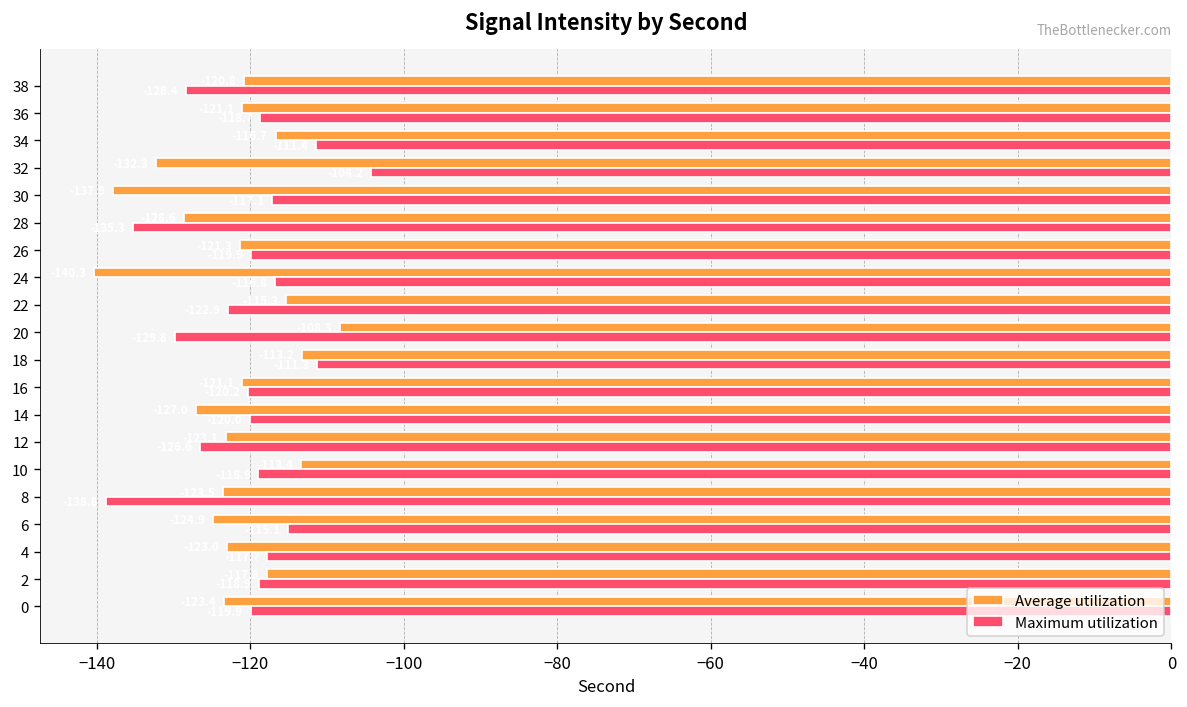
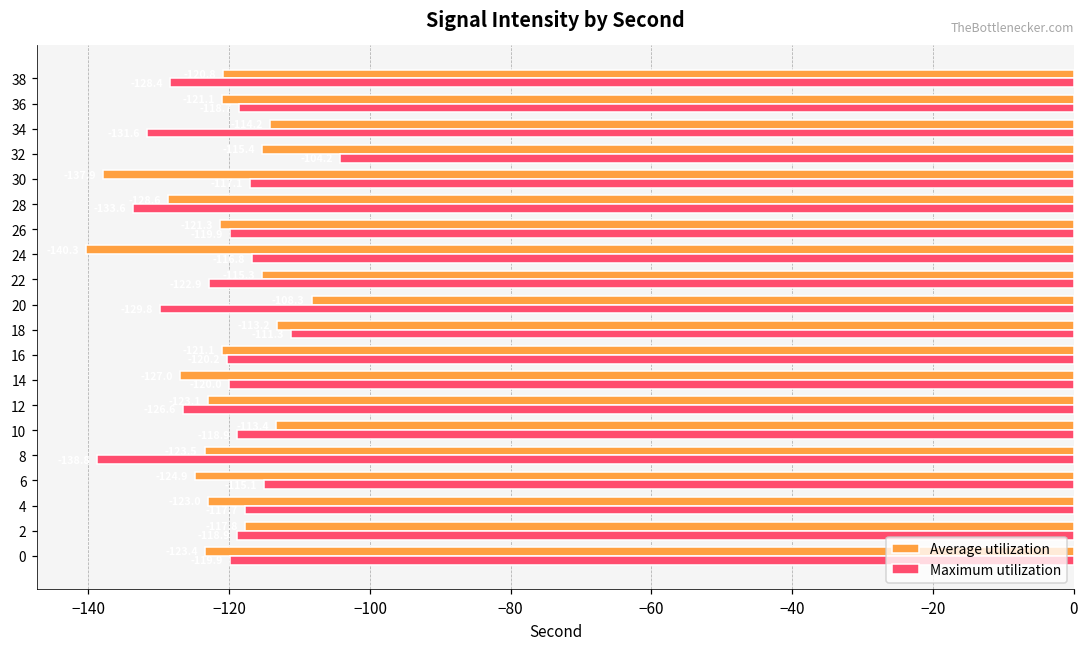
  {
    "Average utilization": {
      "38": -121,
      "36": -121,
-     "34": -117,
-     "32": -132,
+     "34": -114,
+     "32": -115,
      "30": -138,
      "28": -129,
      "26": -121,
      "24": -140,
      "22": -115,
      "20": -108,
      "18": -113,
      "16": -121,
      "14": -127,
      "12": -123,
      "10": -113,
      "8": -124,
      "6": -125,
      "4": -123,
      "2": -118,
      "0": -123
    },
    "Maximum utilization": {
      "38": -128,
      "36": -119,
-     "34": -111,
+     "34": -132,
      "32": -104,
      "30": -117,
-     "28": -135,
+     "28": -134,
      "26": -120,
      "24": -117,
      "22": -123,
      "20": -130,
      "18": -111,
      "16": -120,
      "14": -120,
      "12": -127,
      "10": -119,
      "8": -139,
      "6": -115,
      "4": -118,
      "2": -119,
      "0": -120
    }
  }
